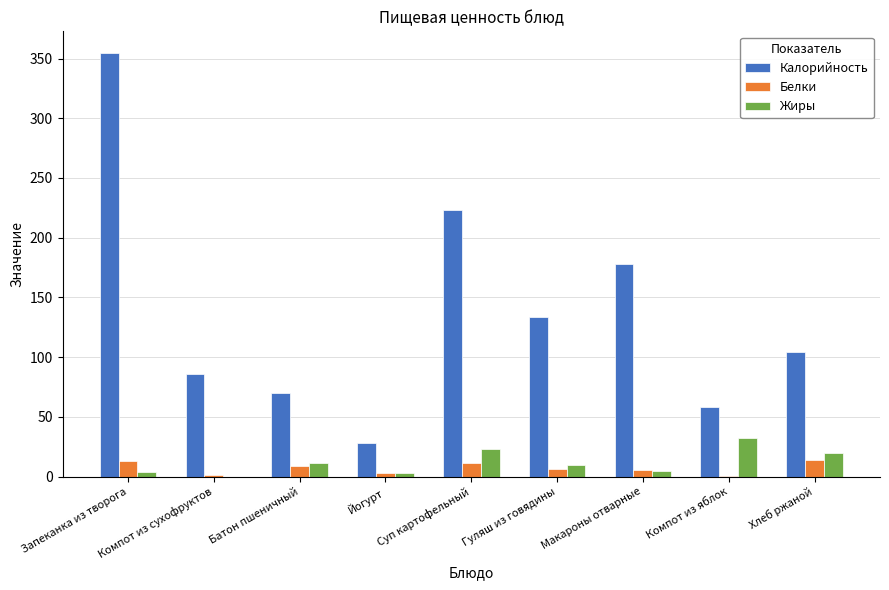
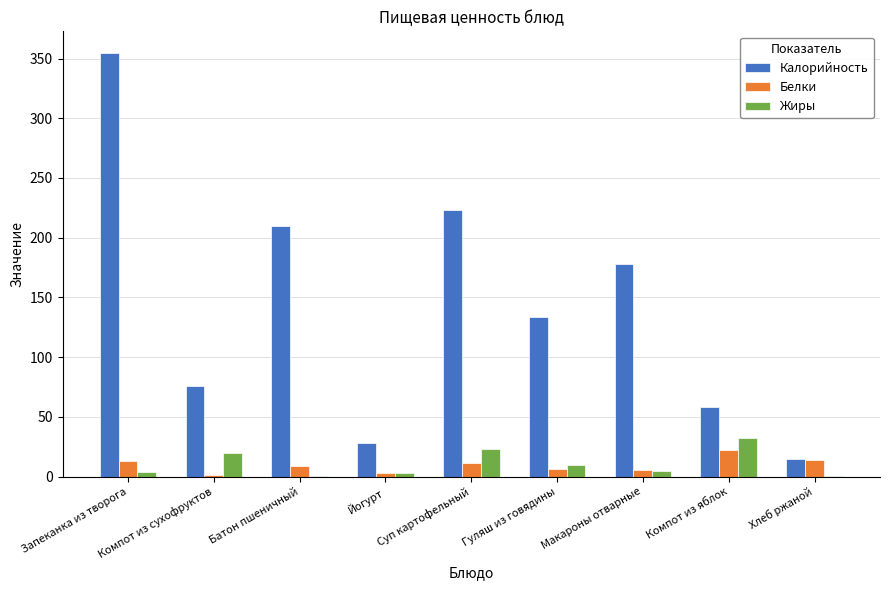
  {
    "Калорийность": {
      "Запеканка из творога": 355,
-     "Компот из сухофруктов": 86,
-     "Батон пшеничный": 70,
+     "Компот из сухофруктов": 76,
+     "Батон пшеничный": 210,
      "Йогурт": 28,
      "Суп картофельный": 223,
      "Гуляш из говядины": 134,
      "Макароны отварные": 178,
      "Компот из яблок": 58,
-     "Хлеб ржаной": 104
+     "Хлеб ржаной": 15
    },
    "Белки": {
      "Запеканка из творога": 14,
      "Батон пшеничный": 9,
      "Йогурт": 3,
      "Суп картофельный": 11,
      "Гуляш из говядины": 6,
      "Макароны отварные": 5,
-     "Компот из яблок": 0,
+     "Компот из яблок": 23,
      "Хлеб ржаной": 14
    },
    "Жиры": {
      "Запеканка из творога": 4,
-     "Компот из сухофруктов": 0,
-     "Батон пшеничный": 12,
+     "Компот из сухофруктов": 20,
+     "Батон пшеничный": 1,
      "Йогурт": 3,
      "Суп картофельный": 23,
      "Гуляш из говядины": 10,
      "Макароны отварные": 5,
      "Компот из яблок": 32,
-     "Хлеб ржаной": 20
+     "Хлеб ржаной": 1
    }
  }
